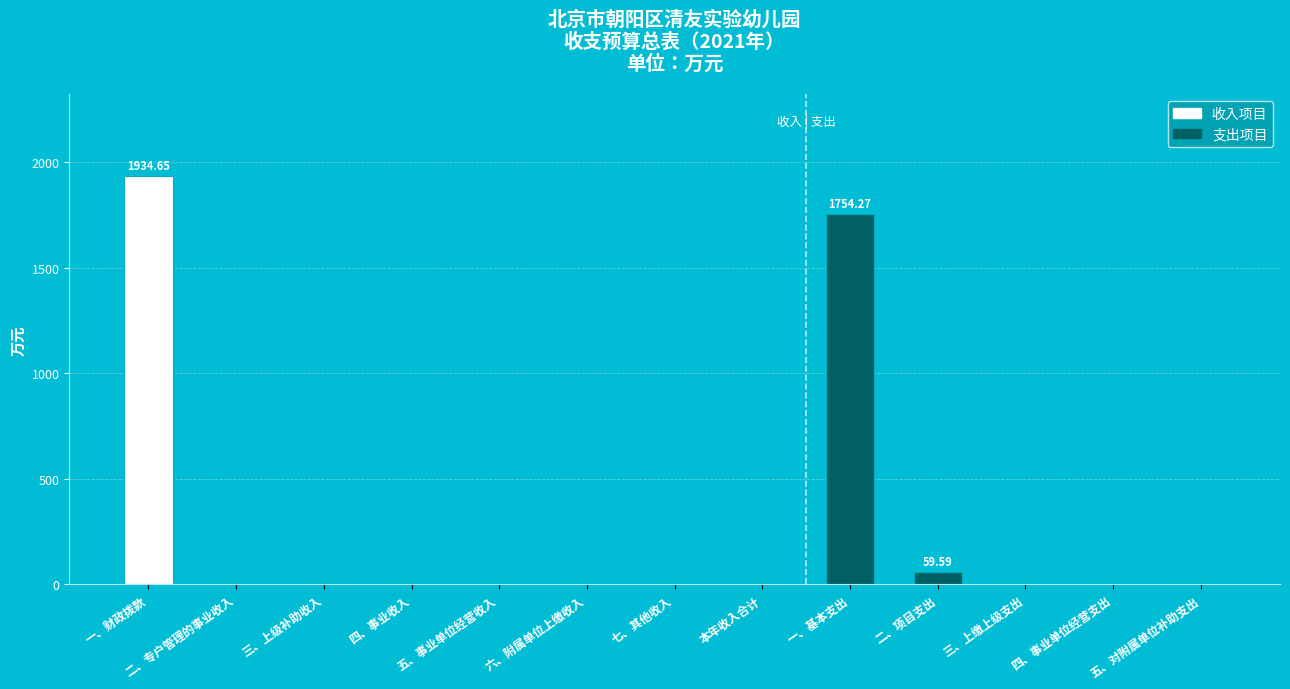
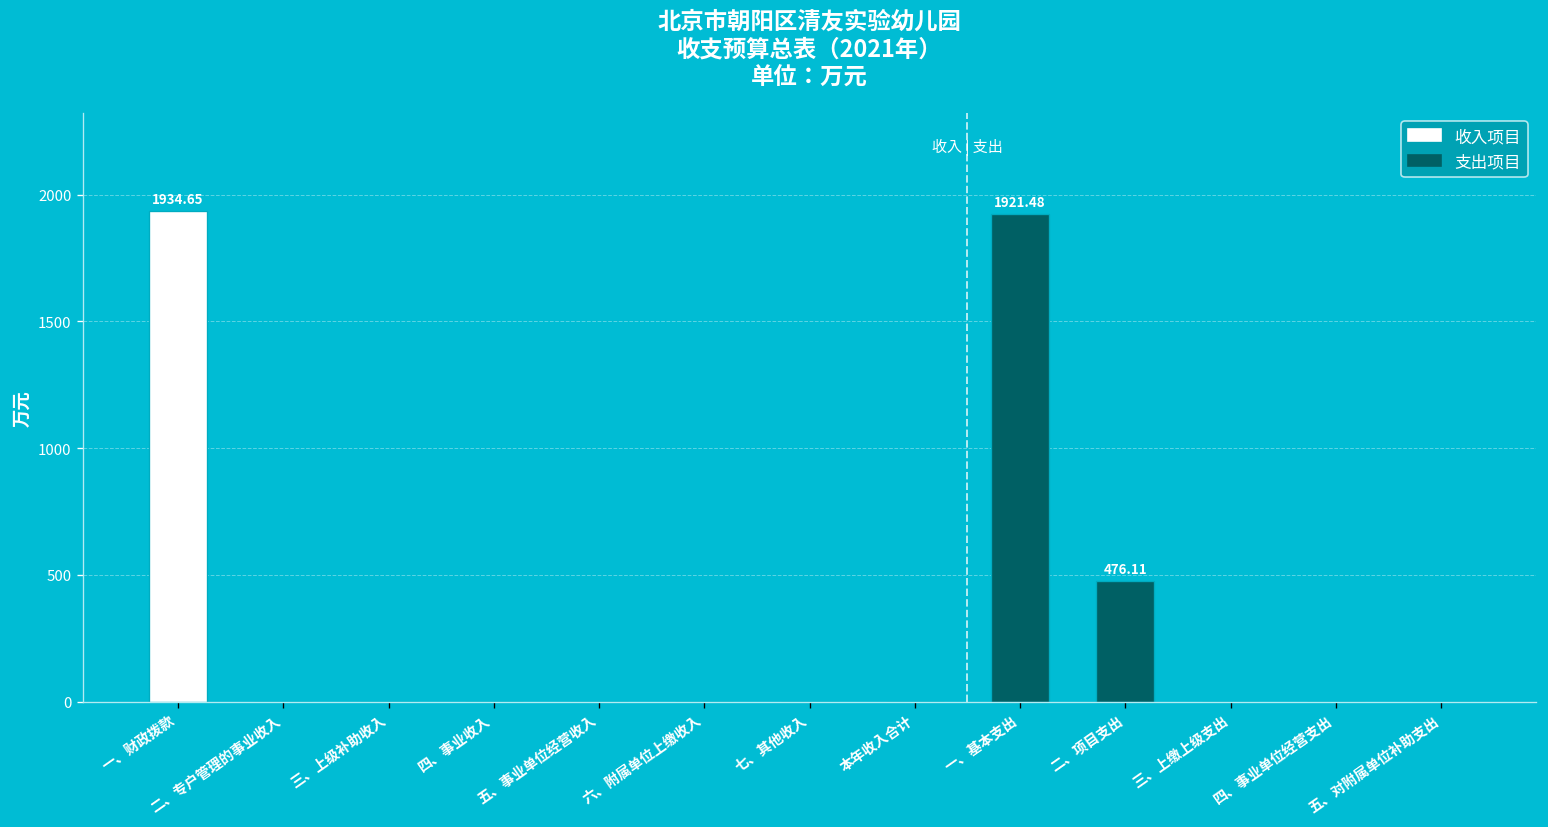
  {
    "一、财政拨款": 1934.65,
-   "一、基本支出": 1754.27,
-   "二、项目支出": 59.59
+   "一、基本支出": 1921.48,
+   "二、项目支出": 476.11
  }
